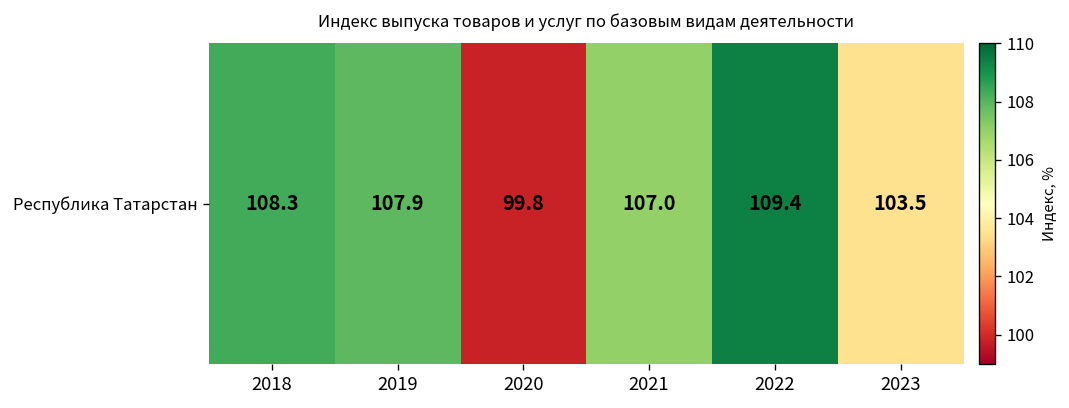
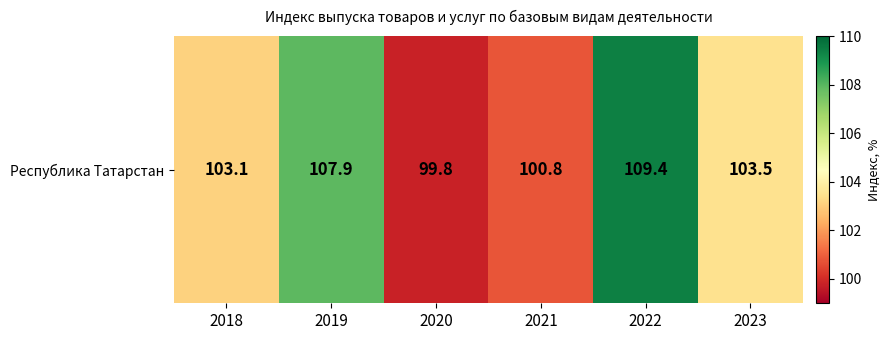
  {
    "Республика Татарстан": {
-     "2018": 108.3,
+     "2018": 103.1,
      "2019": 107.9,
      "2020": 99.8,
-     "2021": 107.0,
+     "2021": 100.8,
      "2022": 109.4,
      "2023": 103.5
    }
  }
